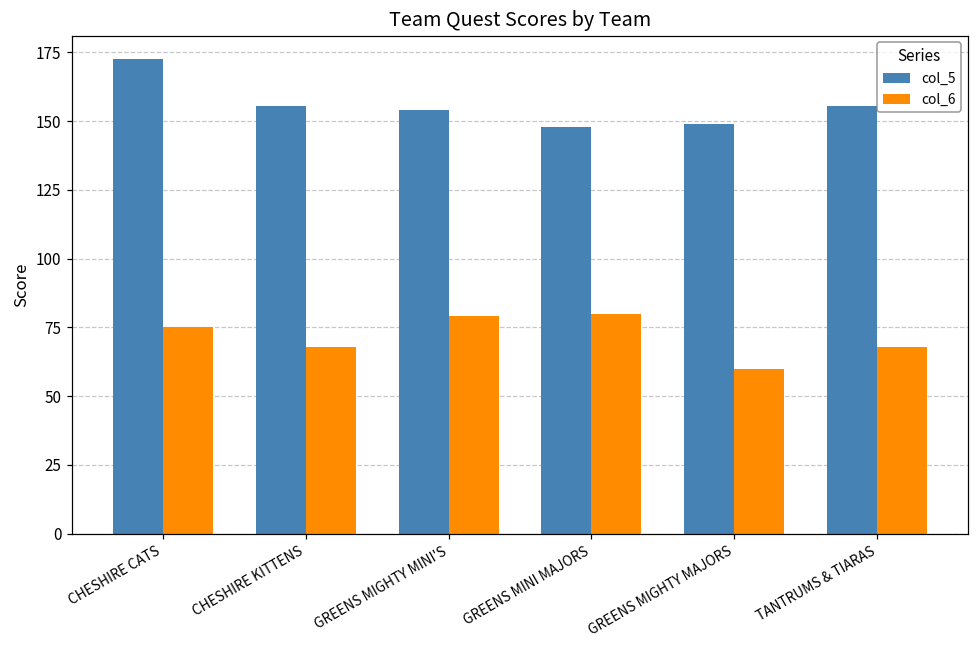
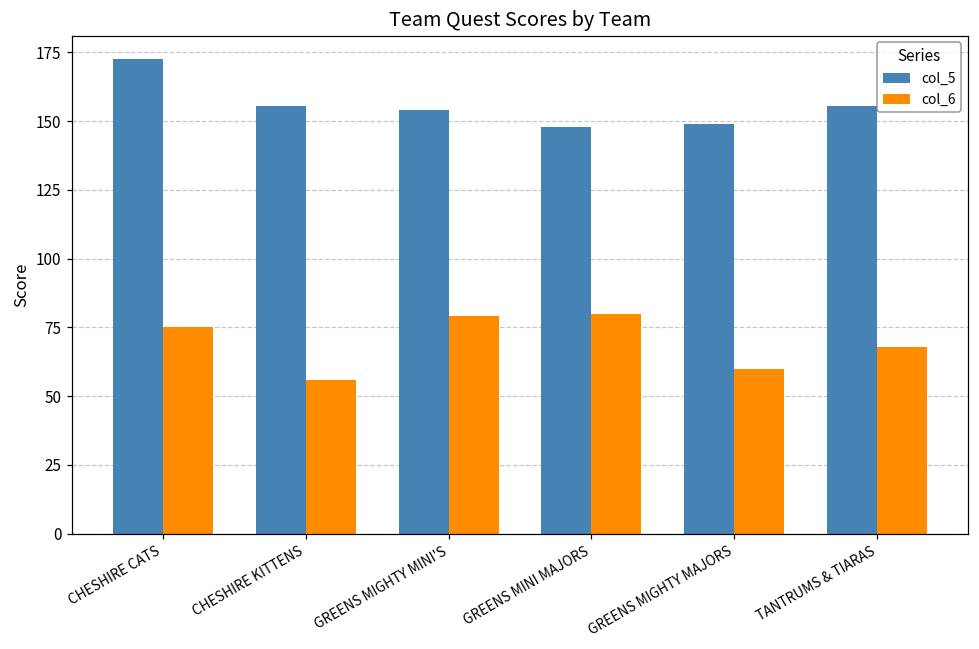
  {
    "col_5": {
      "CHESHIRE CATS": 173,
      "CHESHIRE KITTENS": 156,
      "GREENS MIGHTY MINI'S": 154,
      "GREENS MINI MAJORS": 148,
      "GREENS MIGHTY MAJORS": 149,
      "TANTRUMS & TIARAS": 156
    },
    "col_6": {
      "CHESHIRE CATS": 75,
-     "CHESHIRE KITTENS": 68,
+     "CHESHIRE KITTENS": 56,
      "GREENS MIGHTY MINI'S": 79,
      "GREENS MINI MAJORS": 80,
      "GREENS MIGHTY MAJORS": 60,
      "TANTRUMS & TIARAS": 68
    }
  }
